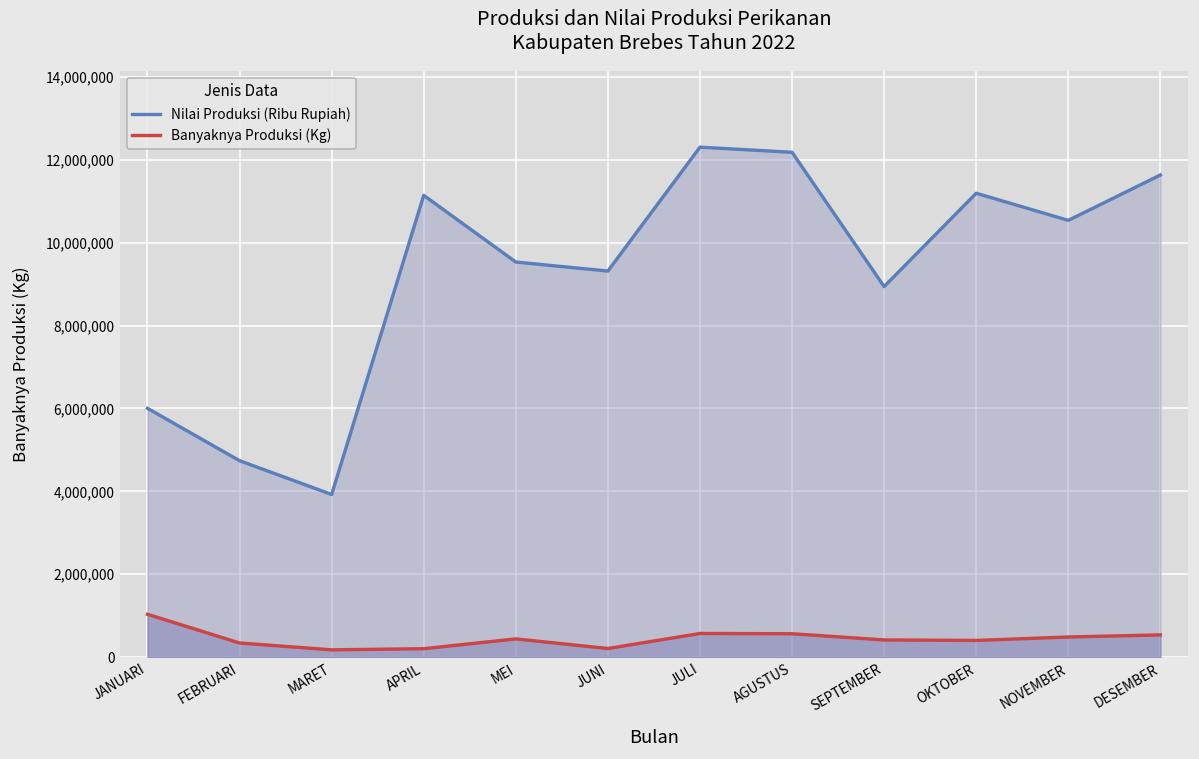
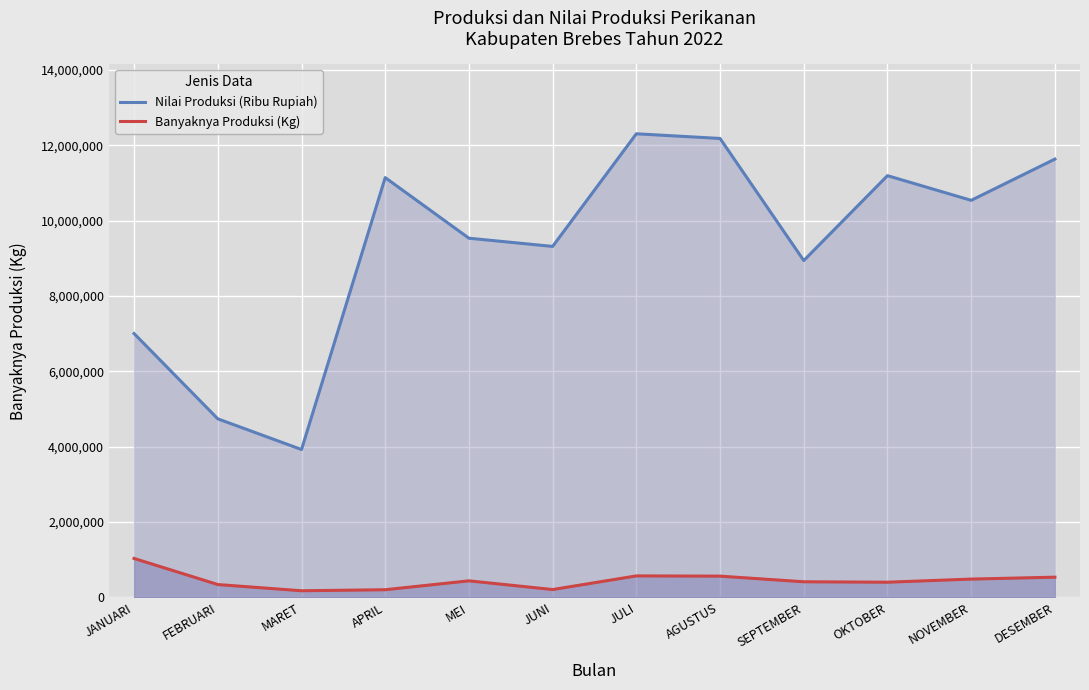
  {
    "Nilai Produksi (Ribu Rupiah)": {
-     "JANUARI": "6,000,000",
+     "JANUARI": "7,000,000",
      "FEBRUARI": "4,700,000",
      "MARET": "3,900,000",
      "APRIL": "11,100,000",
      "MEI": "9,500,000",
      "JUNI": "9,300,000",
      "JULI": "12,300,000",
      "AGUSTUS": "12,200,000",
      "SEPTEMBER": "8,900,000",
      "OKTOBER": "11,200,000",
      "NOVEMBER": "10,500,000",
      "DESEMBER": "11,600,000"
    },
    "Banyaknya Produksi (Kg)": {
      "JANUARI": "1,000,000",
      "FEBRUARI": "300,000",
      "MARET": "200,000",
      "APRIL": "200,000",
      "MEI": "400,000",
      "JUNI": "200,000",
      "JULI": "600,000",
      "AGUSTUS": "600,000",
      "SEPTEMBER": "400,000",
      "OKTOBER": "400,000",
      "NOVEMBER": "500,000",
      "DESEMBER": "500,000"
    }
  }
